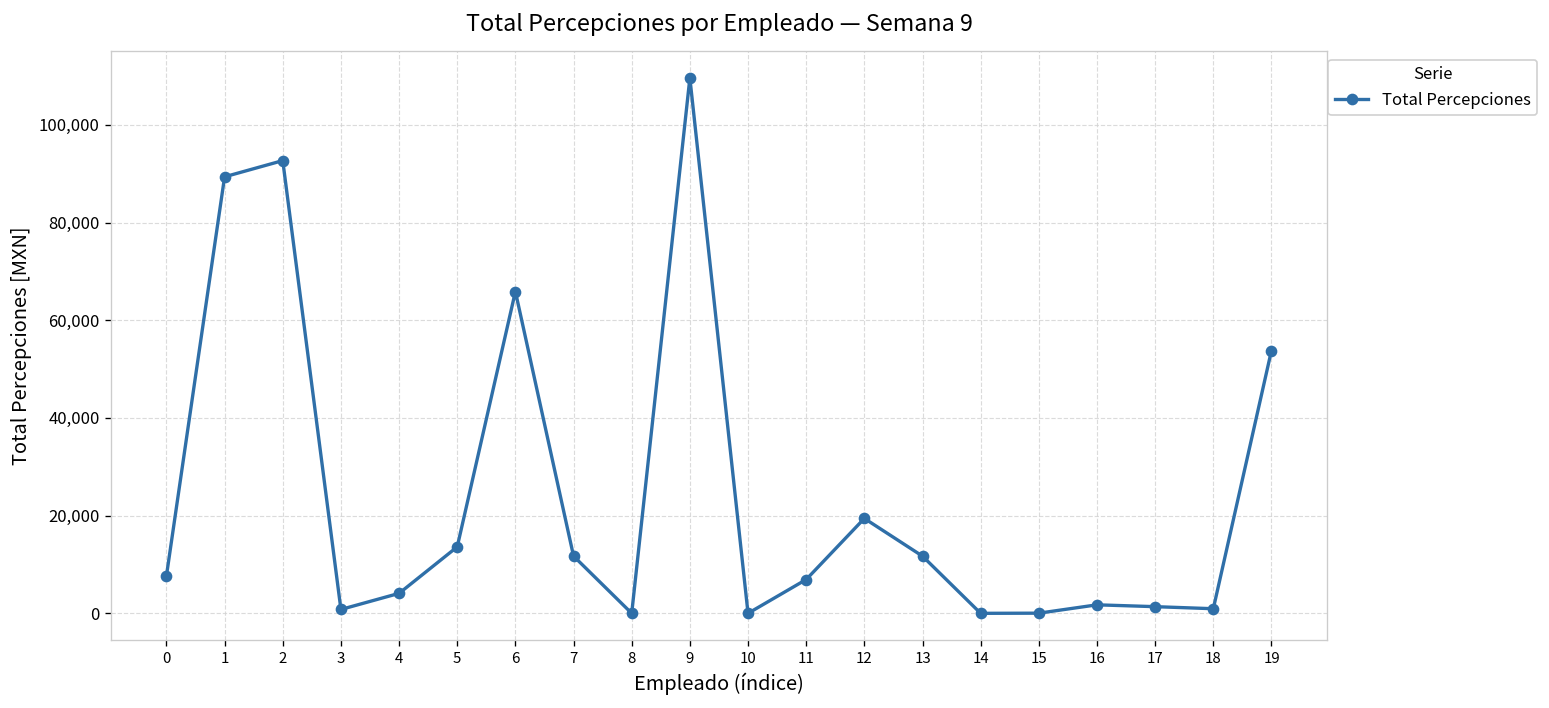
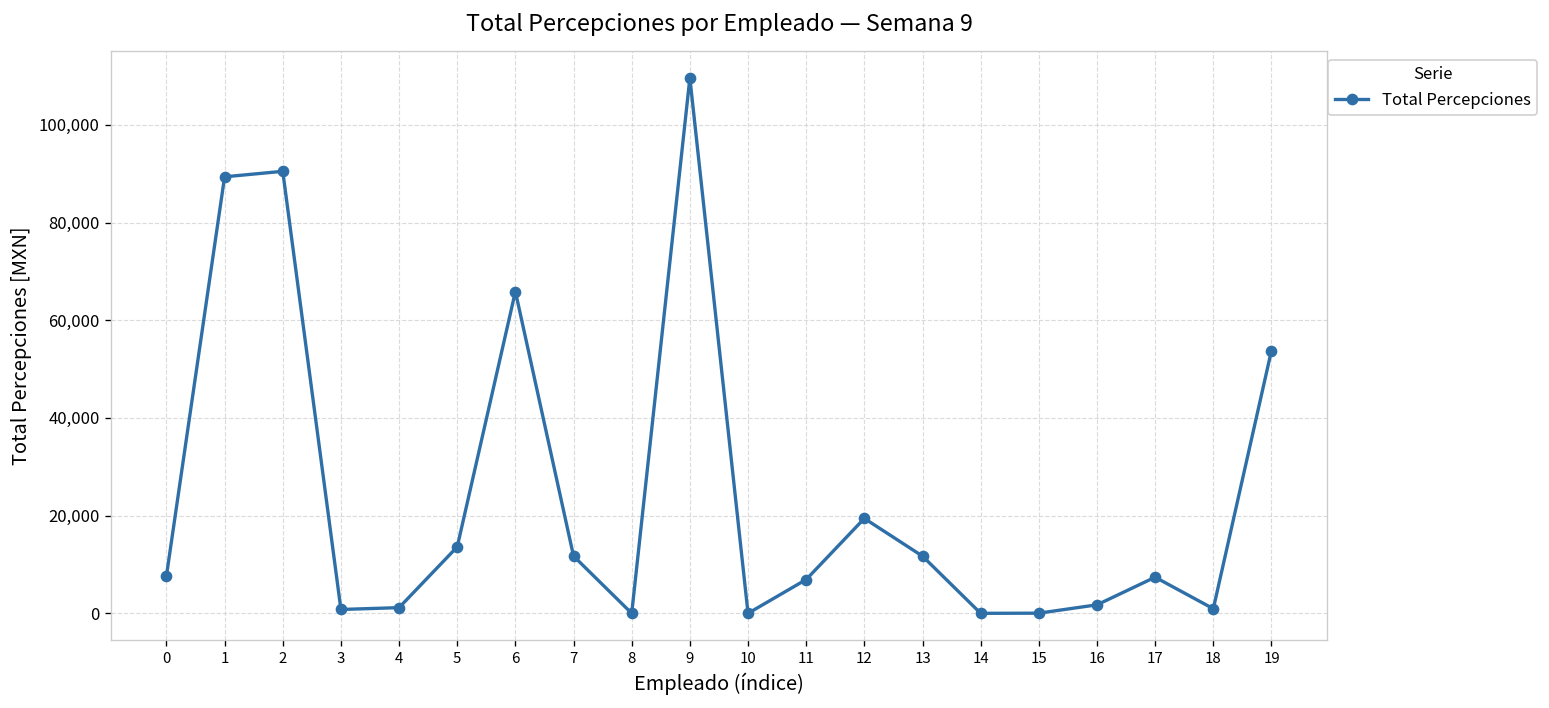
  {
    "0": "8,000",
    "1": "89,000",
-   "2": "93,000",
+   "2": "90,000",
    "3": "1,000",
-   "4": "4,000",
+   "4": "1,000",
    "5": "14,000",
    "6": "66,000",
    "7": "12,000",
    "8": "0",
    "9": "110,000",
    "10": "0",
    "11": "7,000",
    "12": "19,000",
    "13": "12,000",
    "14": "0",
    "15": "0",
    "16": "2,000",
-   "17": "1,000",
+   "17": "7,000",
    "18": "1,000",
    "19": "54,000"
  }
